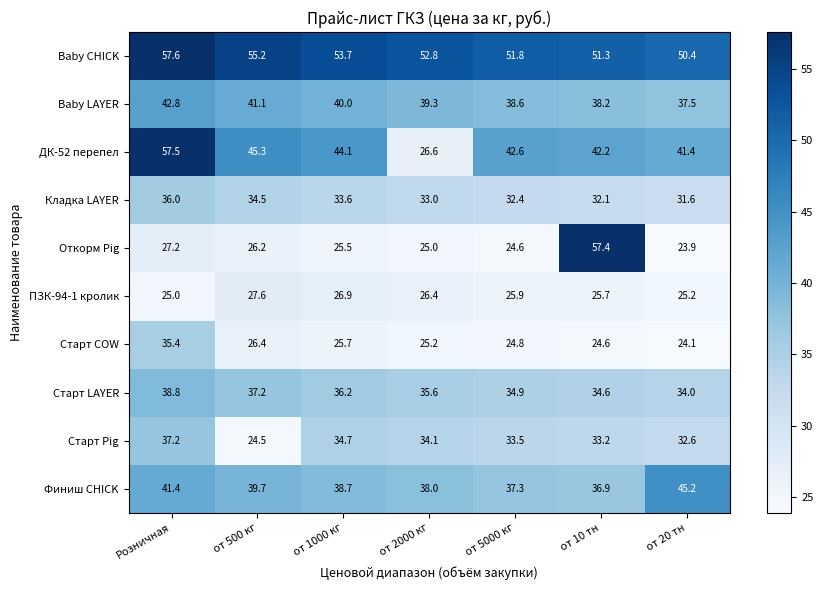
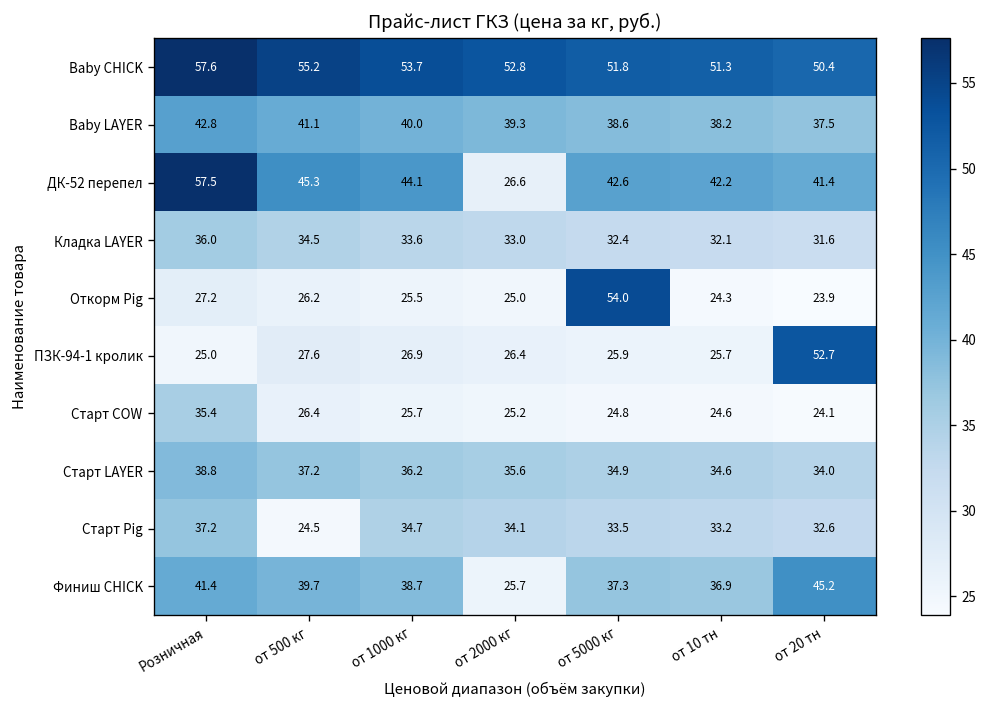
  {
    "Baby CHICK": {
      "Розничная": 57.6,
      "от 500 кг": 55.2,
      "от 1000 кг": 53.7,
      "от 2000 кг": 52.8,
      "от 5000 кг": 51.8,
      "от 10 тн": 51.3,
      "от 20 тн": 50.4
    },
    "Baby LAYER": {
      "Розничная": 42.8,
      "от 500 кг": 41.1,
      "от 1000 кг": 40.0,
      "от 2000 кг": 39.3,
      "от 5000 кг": 38.6,
      "от 10 тн": 38.2,
      "от 20 тн": 37.5
    },
    "ДК-52 перепел": {
      "Розничная": 57.5,
      "от 500 кг": 45.3,
      "от 1000 кг": 44.1,
      "от 2000 кг": 26.6,
      "от 5000 кг": 42.6,
      "от 10 тн": 42.2,
      "от 20 тн": 41.4
    },
    "Кладка LAYER": {
      "Розничная": 36.0,
      "от 500 кг": 34.5,
      "от 1000 кг": 33.6,
      "от 2000 кг": 33.0,
      "от 5000 кг": 32.4,
      "от 10 тн": 32.1,
      "от 20 тн": 31.6
    },
    "Откорм Pig": {
      "Розничная": 27.2,
      "от 500 кг": 26.2,
      "от 1000 кг": 25.5,
      "от 2000 кг": 25.0,
-     "от 5000 кг": 24.6,
-     "от 10 тн": 57.4,
+     "от 5000 кг": 54.0,
+     "от 10 тн": 24.3,
      "от 20 тн": 23.9
    },
    "ПЗК-94-1 кролик": {
      "Розничная": 25.0,
      "от 500 кг": 27.6,
      "от 1000 кг": 26.9,
      "от 2000 кг": 26.4,
      "от 5000 кг": 25.9,
      "от 10 тн": 25.7,
-     "от 20 тн": 25.2
+     "от 20 тн": 52.7
    },
    "Старт COW": {
      "Розничная": 35.4,
      "от 500 кг": 26.4,
      "от 1000 кг": 25.7,
      "от 2000 кг": 25.2,
      "от 5000 кг": 24.8,
      "от 10 тн": 24.6,
      "от 20 тн": 24.1
    },
    "Старт LAYER": {
      "Розничная": 38.8,
      "от 500 кг": 37.2,
      "от 1000 кг": 36.2,
      "от 2000 кг": 35.6,
      "от 5000 кг": 34.9,
      "от 10 тн": 34.6,
      "от 20 тн": 34.0
    },
    "Старт Pig": {
      "Розничная": 37.2,
      "от 500 кг": 24.5,
      "от 1000 кг": 34.7,
      "от 2000 кг": 34.1,
      "от 5000 кг": 33.5,
      "от 10 тн": 33.2,
      "от 20 тн": 32.6
    },
    "Финиш CHICK": {
      "Розничная": 41.4,
      "от 500 кг": 39.7,
      "от 1000 кг": 38.7,
-     "от 2000 кг": 38.0,
+     "от 2000 кг": 25.7,
      "от 5000 кг": 37.3,
      "от 10 тн": 36.9,
      "от 20 тн": 45.2
    }
  }
